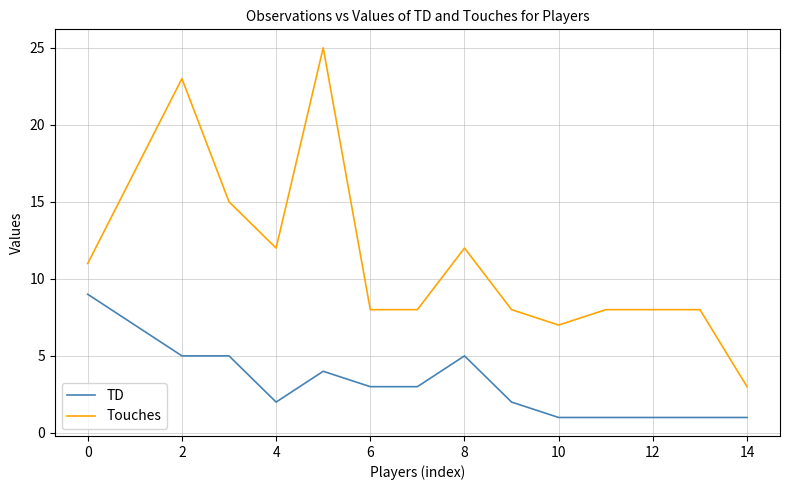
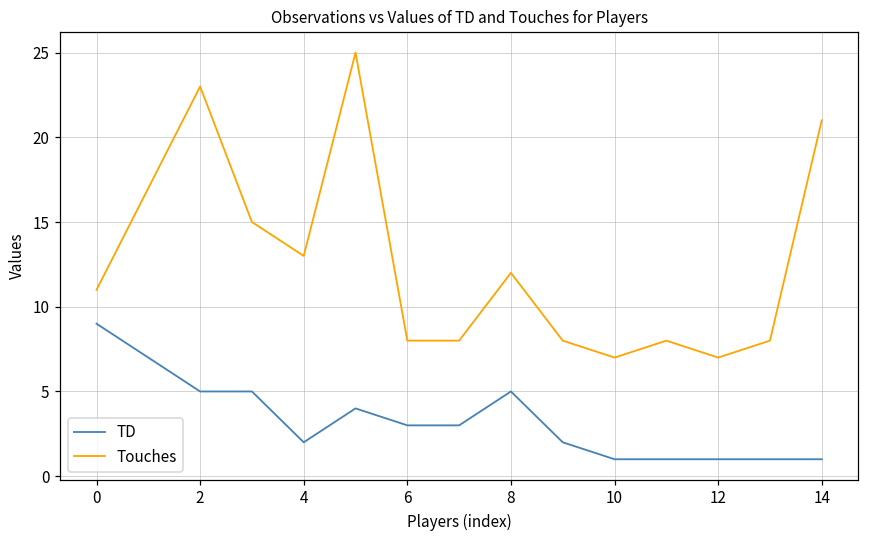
  {
    "TD": {
      "0": 9,
      "2": 5,
      "4": 2,
      "6": 3,
      "8": 5,
      "10": 1,
      "12": 1,
      "14": 1
    },
    "Touches": {
      "0": 11,
      "2": 23,
-     "4": 12,
+     "4": 13,
      "6": 8,
      "8": 12,
      "10": 7,
-     "12": 8,
-     "14": 3
+     "12": 7,
+     "14": 21
    }
  }
